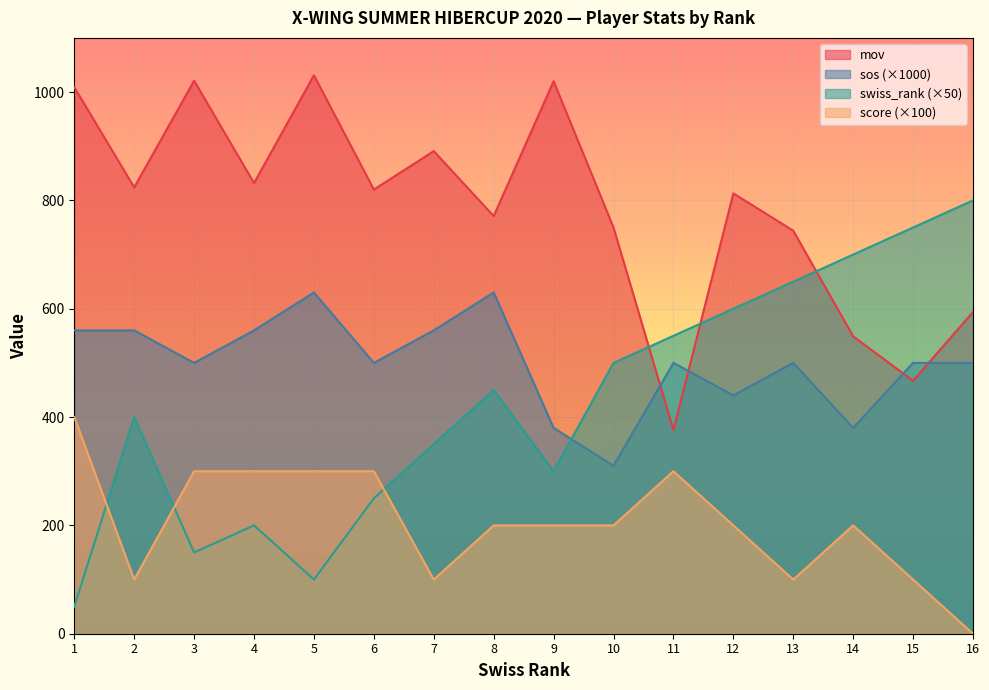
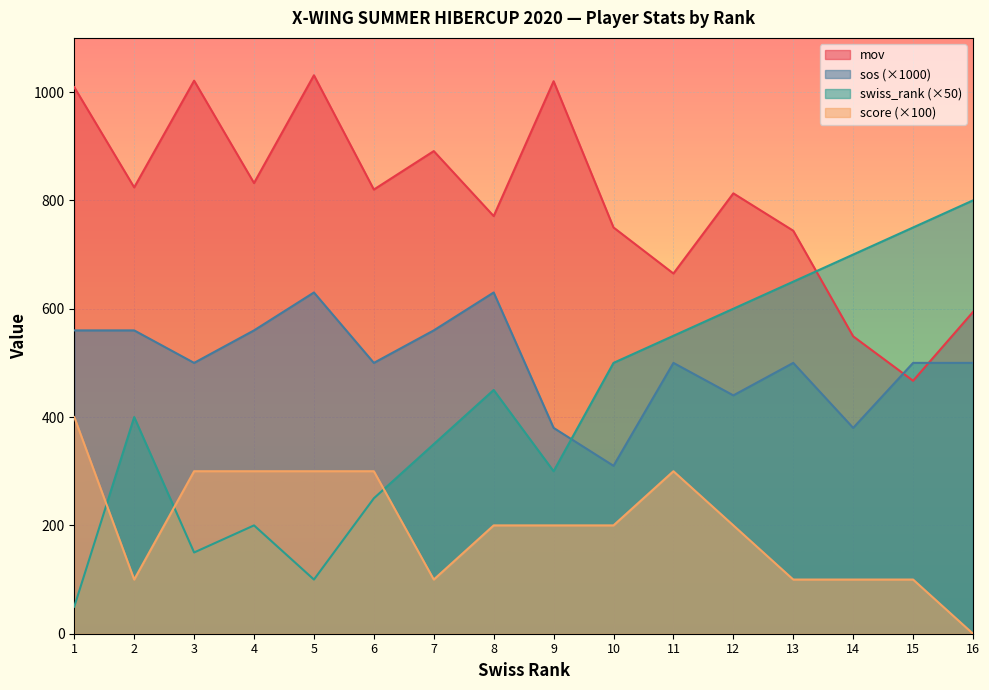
  {
    "mov": {
      "1": 1010,
      "2": 820,
      "3": 1020,
      "4": 830,
      "5": 1030,
      "6": 820,
      "7": 890,
      "8": 770,
      "9": 1020,
      "10": 750,
-     "11": 380,
+     "11": 670,
      "12": 810,
      "13": 740,
      "14": 550,
      "15": 470,
      "16": 590
    },
    "score (×100)": {
      "1": 400,
      "2": 100,
      "3": 300,
      "4": 300,
      "5": 300,
      "6": 300,
      "7": 100,
      "8": 200,
      "9": 200,
      "10": 200,
      "11": 300,
      "12": 200,
      "13": 100,
-     "14": 200,
+     "14": 100,
      "15": 100,
      "16": 0
    }
  }
